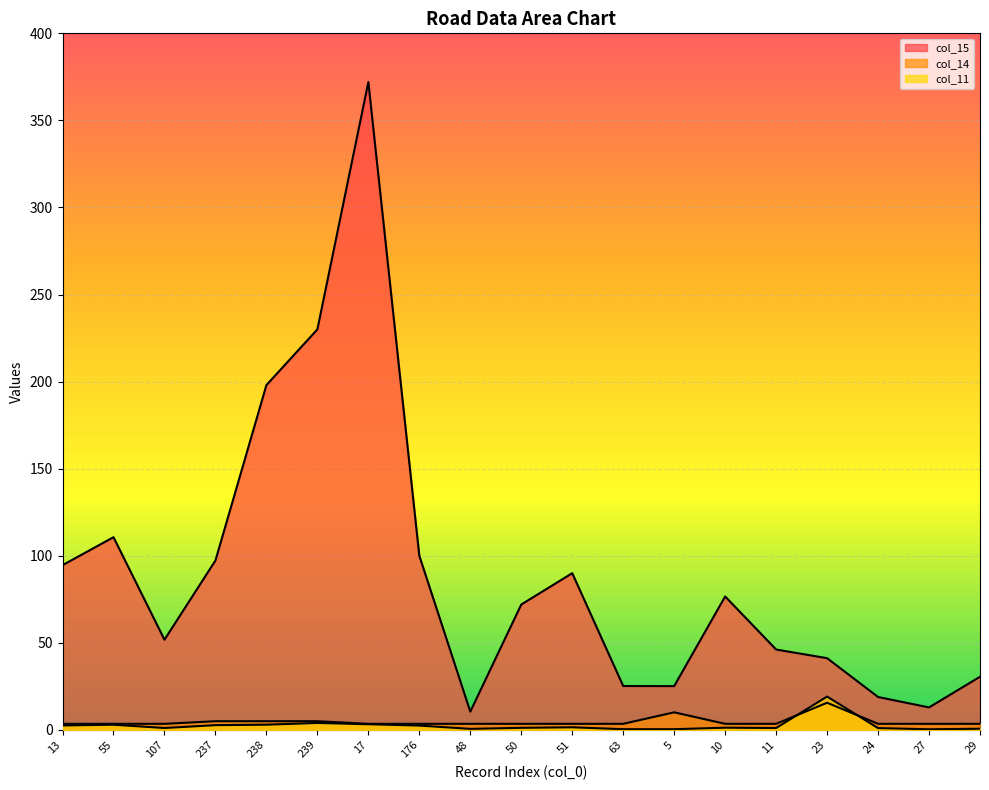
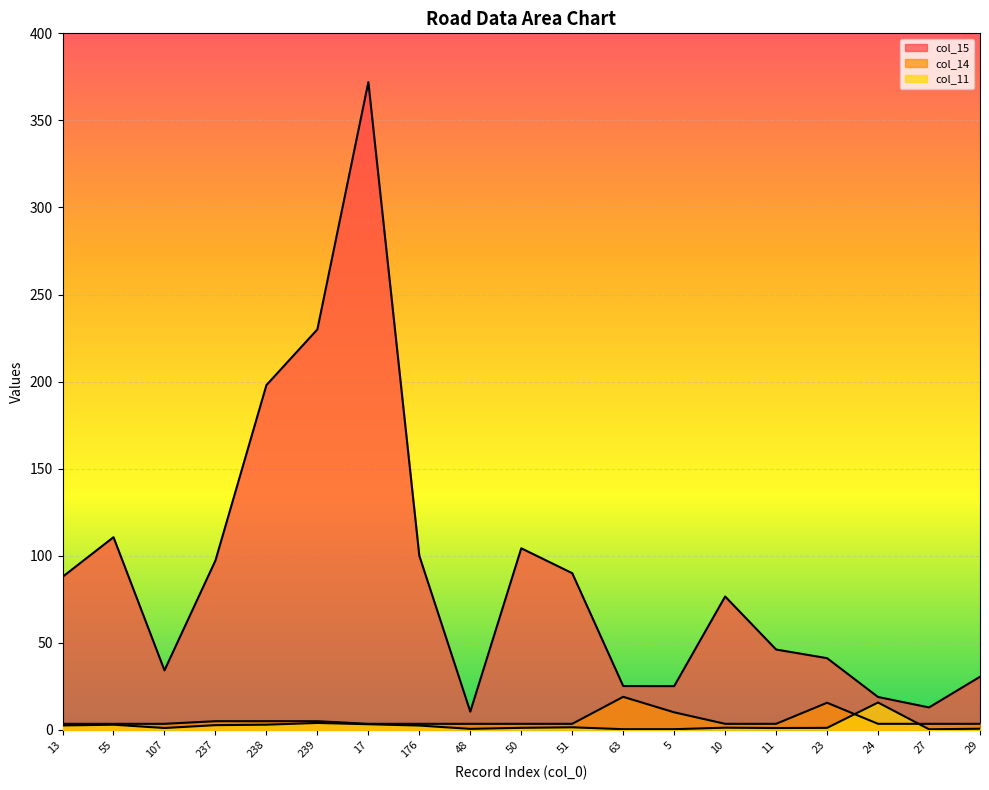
  {
    "col_15": {
-     "13": 95,
+     "13": 88,
      "55": 111,
-     "107": 52,
+     "107": 34,
      "237": 97,
      "238": 198,
      "239": 230,
      "17": 372,
      "176": 100,
      "48": 11,
-     "50": 72,
+     "50": 104,
      "51": 90,
      "63": 25,
      "5": 25,
      "10": 77,
      "11": 46,
      "23": 41,
      "24": 19,
      "27": 13,
      "29": 31
    },
    "col_14": {
      "107": 4,
      "237": 5,
      "238": 5,
      "48": 4,
      "50": 4,
      "51": 4,
-     "63": 4,
+     "63": 19,
      "5": 10,
      "10": 4,
      "11": 4,
      "23": 16,
      "24": 4,
      "27": 4,
      "29": 4
    },
    "col_11": {
      "107": 1,
      "237": 3,
      "238": 3,
      "48": 1,
      "50": 1,
      "51": 2,
      "63": 0,
      "5": 0,
      "10": 1,
      "11": 1,
-     "23": 19,
-     "24": 1,
+     "23": 1,
+     "24": 16,
      "27": 0,
      "29": 1
    }
  }
